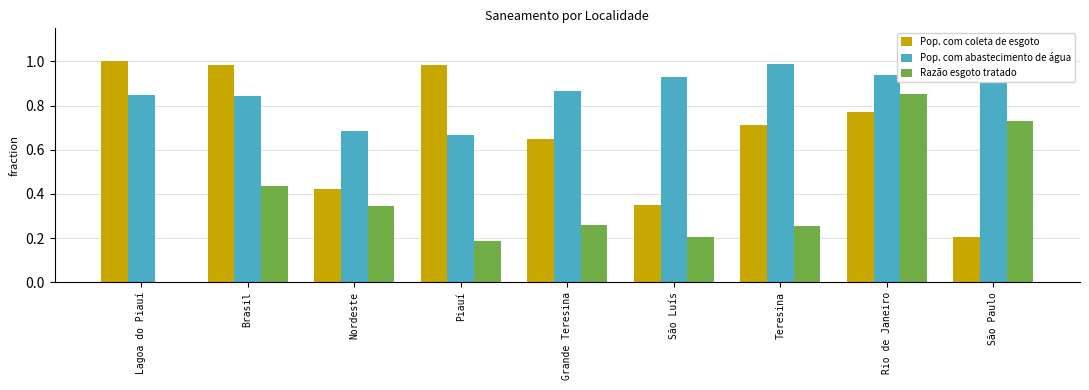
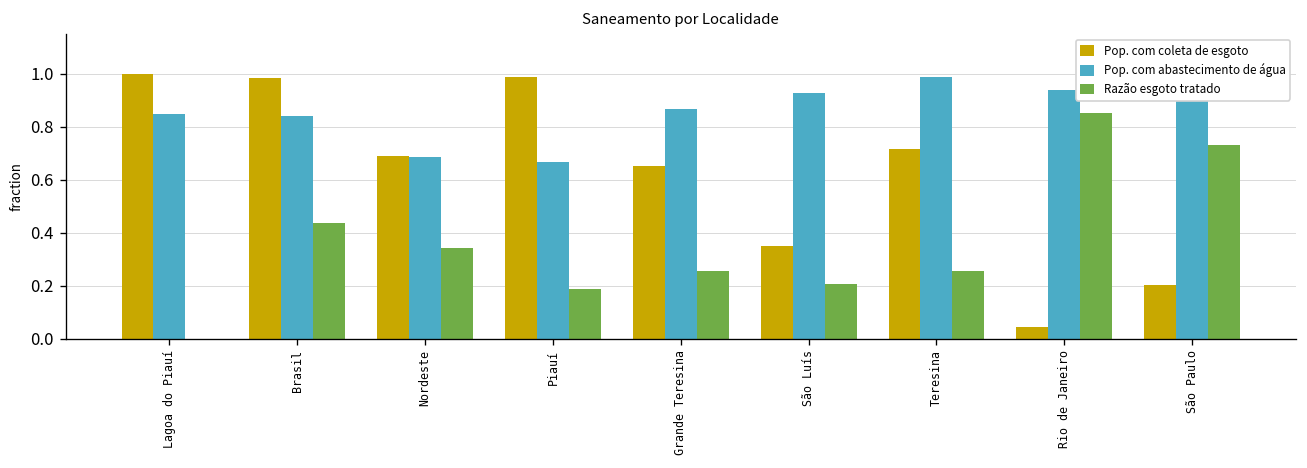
  {
    "Pop. com coleta de esgoto": {
      "Lagoa do Piauí": 1.00,
      "Brasil": 0.98,
-     "Nordeste": 0.42,
+     "Nordeste": 0.69,
      "Piauí": 0.99,
      "Grande Teresina": 0.65,
      "São Luís": 0.35,
      "Teresina": 0.71,
-     "Rio de Janeiro": 0.77,
+     "Rio de Janeiro": 0.04,
      "São Paulo": 0.20
    },
    "Pop. com abastecimento de água": {
      "Lagoa do Piauí": 0.85,
      "Brasil": 0.84,
      "Nordeste": 0.68,
      "Piauí": 0.67,
      "Grande Teresina": 0.87,
      "São Luís": 0.93,
      "Teresina": 0.99,
      "Rio de Janeiro": 0.94
    },
    "Razão esgoto tratado": {
      "Lagoa do Piauí": 0.00,
      "Brasil": 0.44,
      "Nordeste": 0.34,
      "Piauí": 0.19,
      "Grande Teresina": 0.26,
      "São Luís": 0.21,
      "Teresina": 0.25,
      "Rio de Janeiro": 0.85,
      "São Paulo": 0.73
    }
  }
